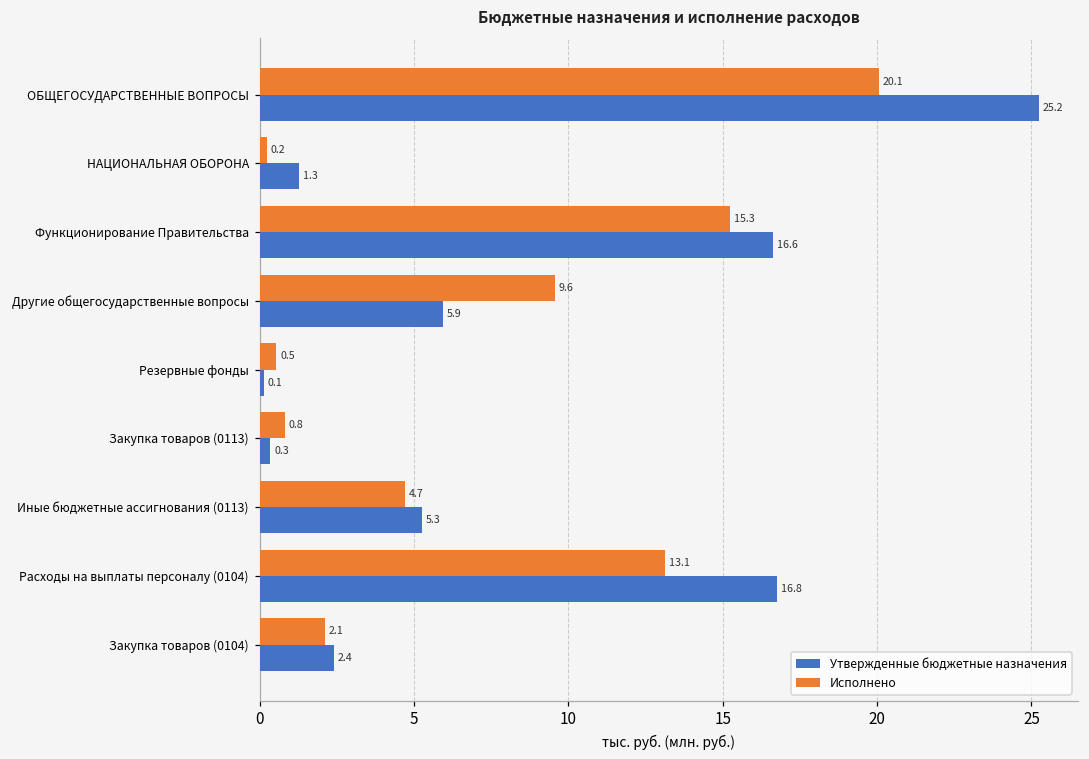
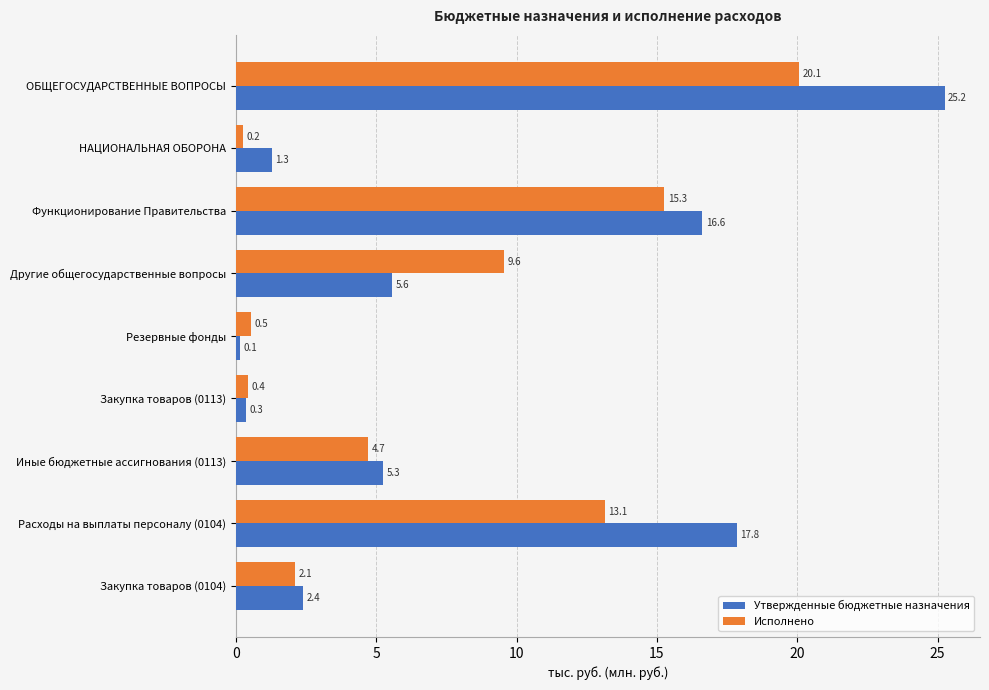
  {
    "Утвержденные бюджетные назначения": {
-     "Другие общегосударственные вопросы": 5.9,
-     "Расходы на выплаты персоналу (0104)": 16.8
+     "Другие общегосударственные вопросы": 5.6,
+     "Расходы на выплаты персоналу (0104)": 17.8
    },
    "Исполнено": {
-     "Закупка товаров (0113)": 0.8
+     "Закупка товаров (0113)": 0.4
    }
  }
